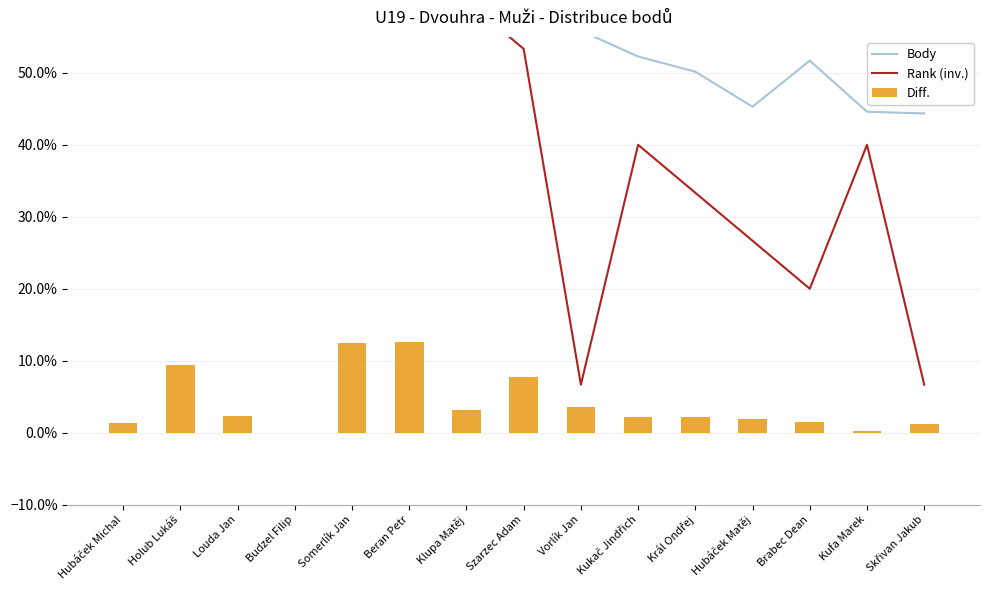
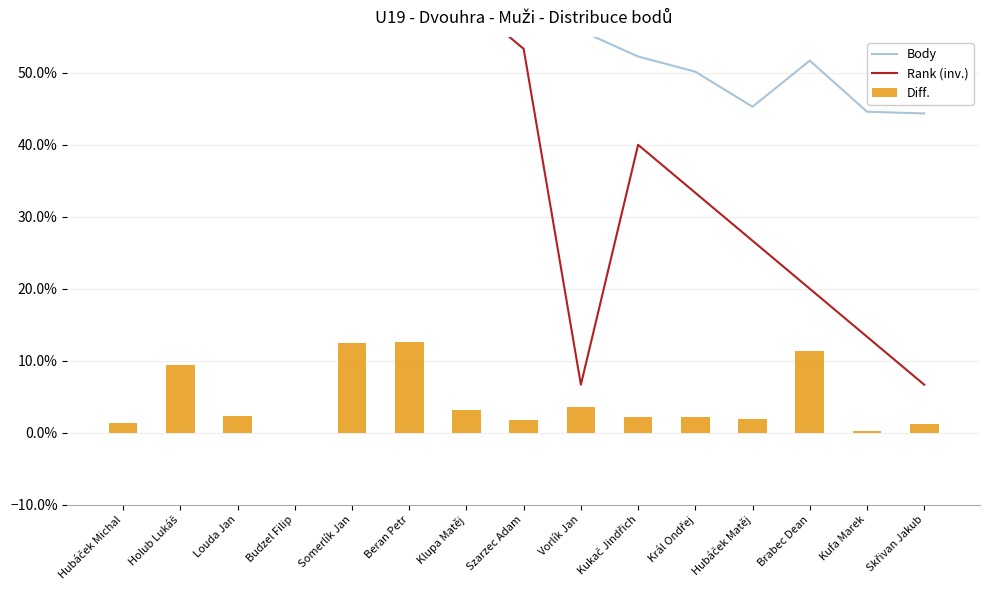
  {
    "Diff.": {
      "Hubáček Michal": "1%",
      "Holub Lukáš": "9%",
      "Louda Jan": "2%",
      "Budzel Filip": "0%",
      "Somerlík Jan": "12%",
      "Beran Petr": "13%",
      "Klupa Matěj": "3%",
-     "Szarzec Adam": "8%",
+     "Szarzec Adam": "2%",
      "Vorlík Jan": "4%",
      "Kukač Jindřich": "2%",
      "Král Ondřej": "2%",
      "Hubáček Matěj": "2%",
-     "Brabec Dean": "2%",
+     "Brabec Dean": "11%",
      "Skřivan Jakub": "1%"
    },
    "Body": {
      "Kukač Jindřich": "52%",
      "Král Ondřej": "50%",
      "Hubáček Matěj": "45%",
      "Brabec Dean": "52%",
      "Kufa Marek": "45%",
      "Skřivan Jakub": "44%"
    },
    "Rank (inv.)": {
      "Szarzec Adam": "53%",
      "Vorlík Jan": "7%",
      "Kukač Jindřich": "40%",
      "Král Ondřej": "33%",
      "Hubáček Matěj": "27%",
      "Brabec Dean": "20%",
-     "Kufa Marek": "40%",
+     "Kufa Marek": "13%",
      "Skřivan Jakub": "7%"
    }
  }
